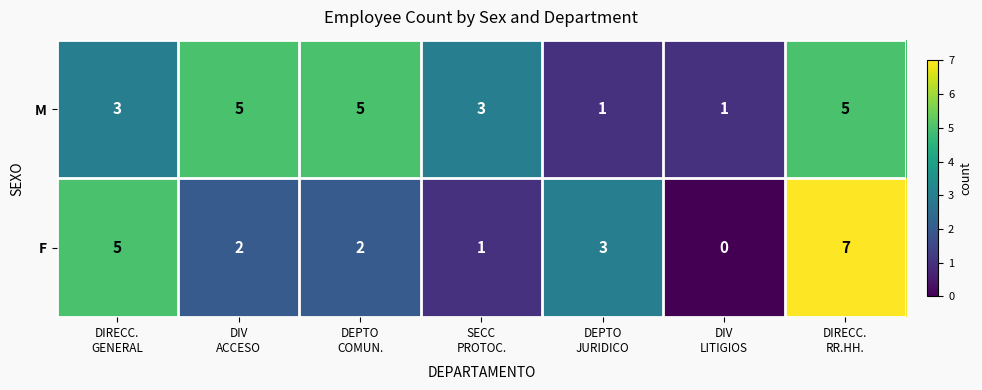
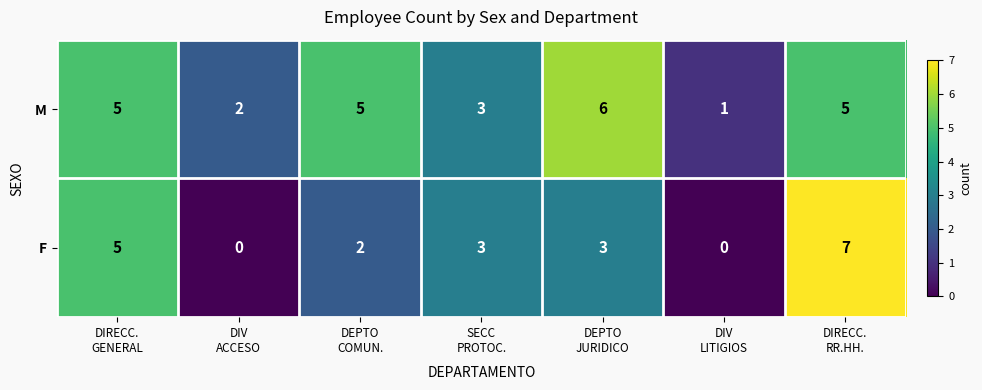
  {
    "M": {
-     "DIRECC. GENERAL": 3,
-     "DIV ACCESO": 5,
+     "DIRECC. GENERAL": 5,
+     "DIV ACCESO": 2,
      "DEPTO COMUN.": 5,
      "SECC PROTOC.": 3,
-     "DEPTO JURIDICO": 1,
+     "DEPTO JURIDICO": 6,
      "DIV LITIGIOS": 1,
      "DIRECC. RR.HH.": 5
    },
    "F": {
      "DIRECC. GENERAL": 5,
-     "DIV ACCESO": 2,
+     "DIV ACCESO": 0,
      "DEPTO COMUN.": 2,
-     "SECC PROTOC.": 1,
+     "SECC PROTOC.": 3,
      "DEPTO JURIDICO": 3,
      "DIV LITIGIOS": 0,
      "DIRECC. RR.HH.": 7
    }
  }
